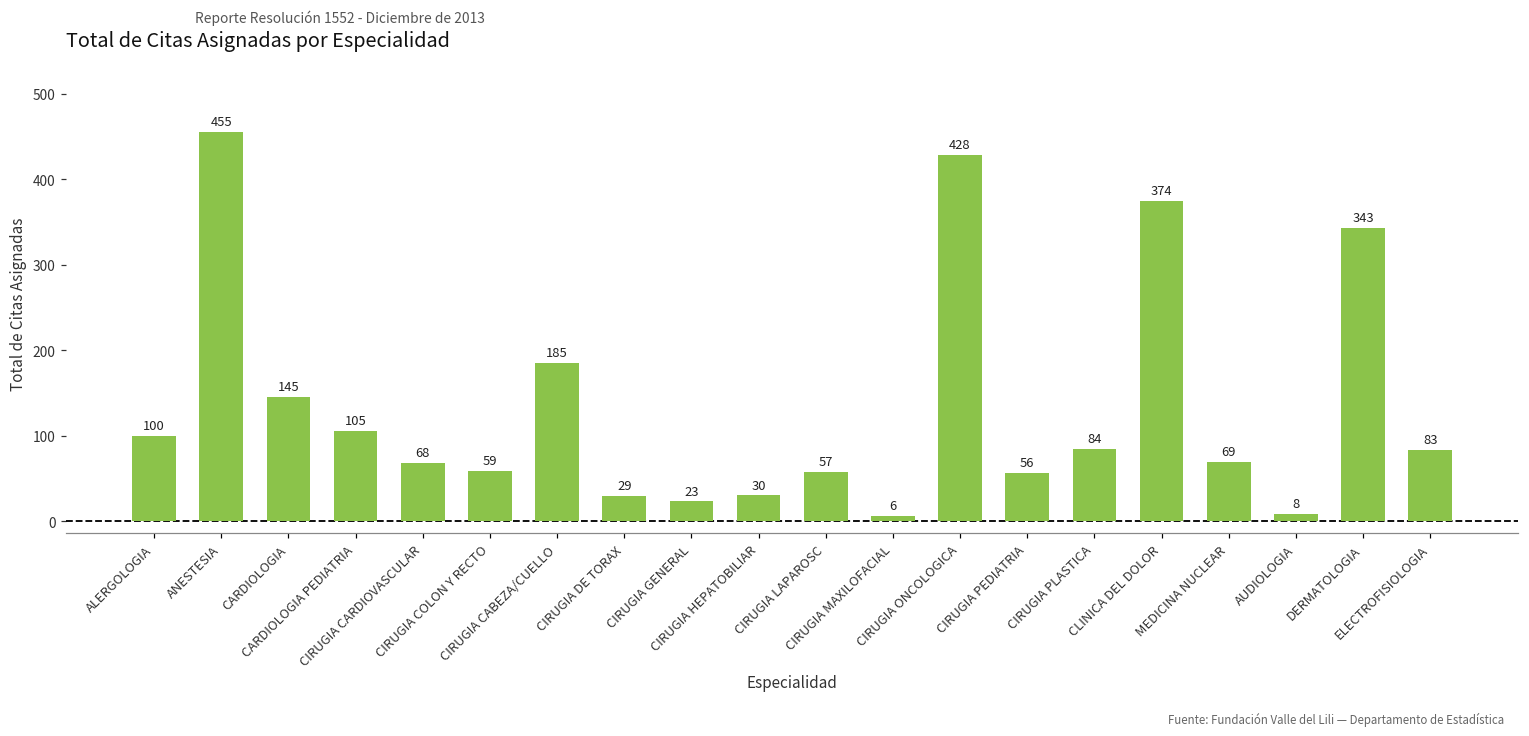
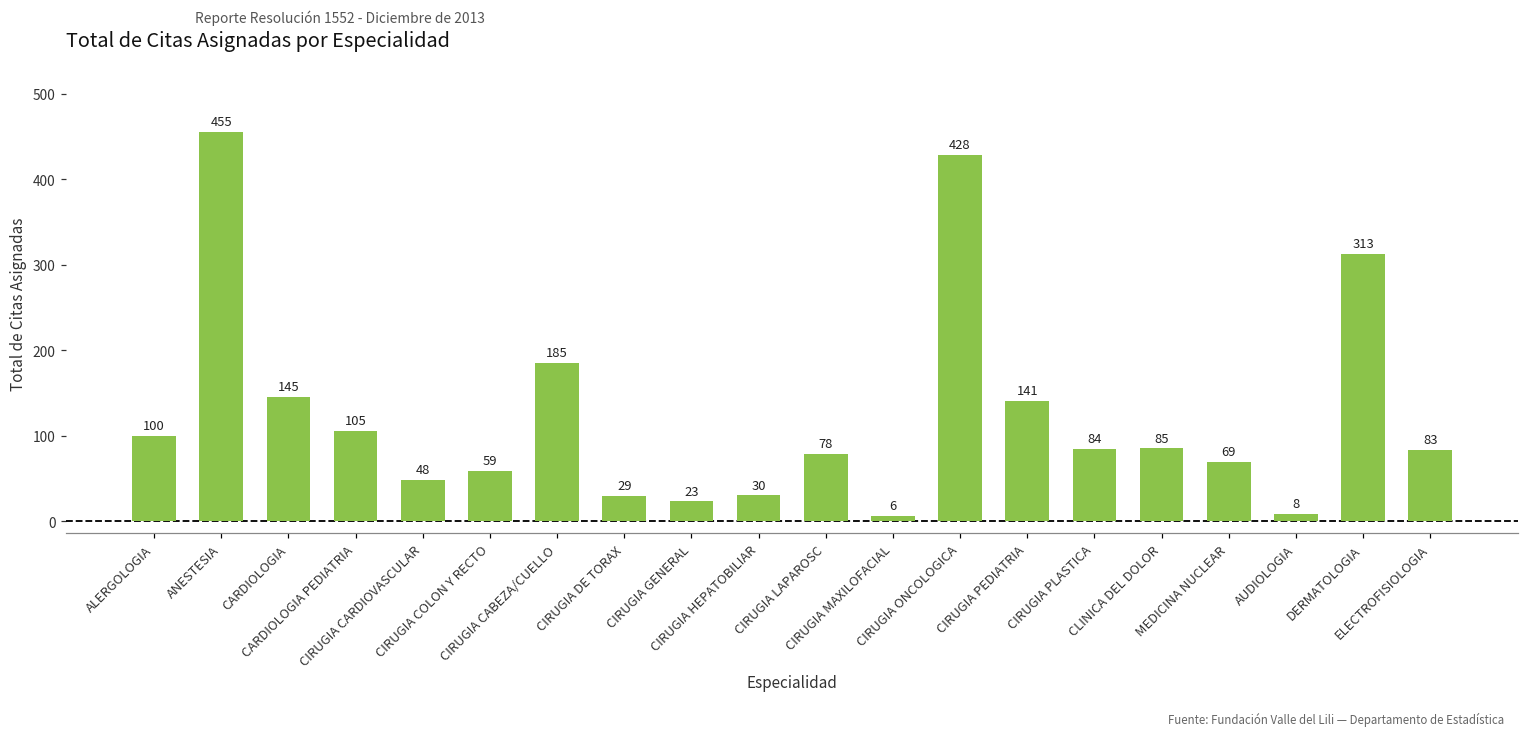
  {
    "ALERGOLOGIA": 100,
    "ANESTESIA": 455,
    "CARDIOLOGIA": 145,
    "CARDIOLOGIA PEDIATRIA": 105,
-   "CIRUGIA CARDIOVASCULAR": 68,
+   "CIRUGIA CARDIOVASCULAR": 48,
    "CIRUGIA COLON Y RECTO": 59,
    "CIRUGIA CABEZA/CUELLO": 185,
    "CIRUGIA DE TORAX": 29,
    "CIRUGIA GENERAL": 23,
    "CIRUGIA HEPATOBILIAR": 30,
-   "CIRUGIA LAPAROSC": 57,
+   "CIRUGIA LAPAROSC": 78,
    "CIRUGIA MAXILOFACIAL": 6,
    "CIRUGIA ONCOLOGICA": 428,
-   "CIRUGIA PEDIATRIA": 56,
+   "CIRUGIA PEDIATRIA": 141,
    "CIRUGIA PLASTICA": 84,
-   "CLINICA DEL DOLOR": 374,
+   "CLINICA DEL DOLOR": 85,
    "MEDICINA NUCLEAR": 69,
    "AUDIOLOGIA": 8,
-   "DERMATOLOGIA": 343,
+   "DERMATOLOGIA": 313,
    "ELECTROFISIOLOGIA": 83
  }
